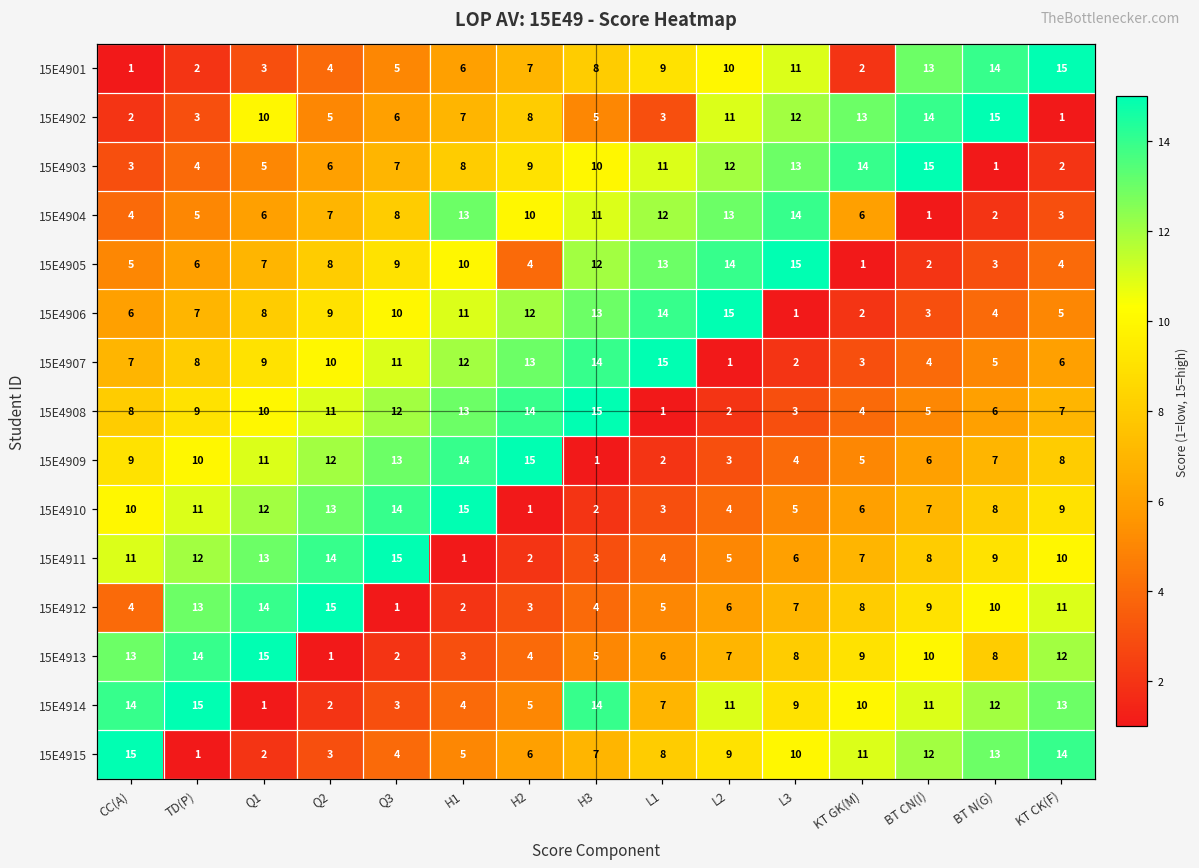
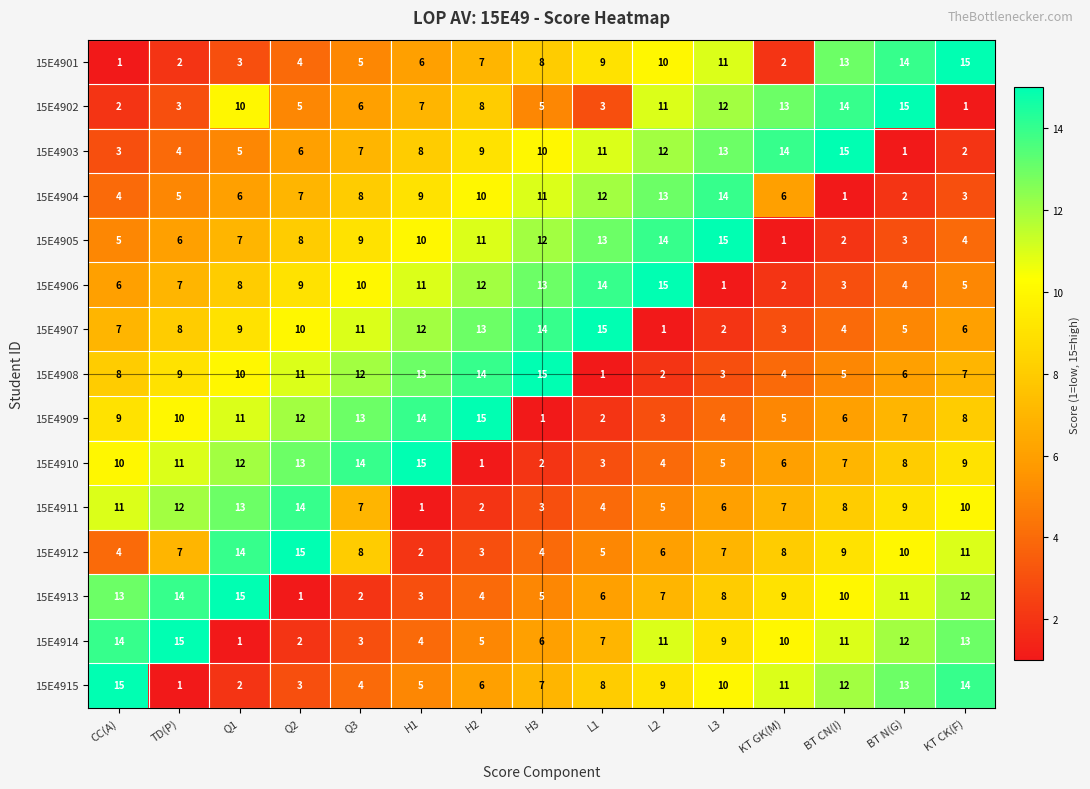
  {
    "15E4904": {
      "CC(A)": 4,
      "TD(P)": 5,
      "Q1": 6,
      "Q2": 7,
      "Q3": 8,
-     "H1": 13,
+     "H1": 9,
      "H2": 10,
      "H3": 11,
      "L1": 12,
      "L2": 13,
      "L3": 14,
      "KT GK(M)": 6,
      "BT CN(I)": 1,
      "BT N(G)": 2,
      "KT CK(F)": 3
    },
    "15E4905": {
      "CC(A)": 5,
      "TD(P)": 6,
      "Q1": 7,
      "Q2": 8,
      "Q3": 9,
      "H1": 10,
-     "H2": 4,
+     "H2": 11,
      "H3": 12,
      "L1": 13,
      "L2": 14,
      "L3": 15,
      "KT GK(M)": 1,
      "BT CN(I)": 2,
      "BT N(G)": 3,
      "KT CK(F)": 4
    },
    "15E4911": {
      "CC(A)": 11,
      "TD(P)": 12,
      "Q1": 13,
      "Q2": 14,
-     "Q3": 15,
+     "Q3": 7,
      "H1": 1,
      "H2": 2,
      "H3": 3,
      "L1": 4,
      "L2": 5,
      "L3": 6,
      "KT GK(M)": 7,
      "BT CN(I)": 8,
      "BT N(G)": 9,
      "KT CK(F)": 10
    },
    "15E4912": {
      "CC(A)": 4,
-     "TD(P)": 13,
+     "TD(P)": 7,
      "Q1": 14,
      "Q2": 15,
-     "Q3": 1,
+     "Q3": 8,
      "H1": 2,
      "H2": 3,
      "H3": 4,
      "L1": 5,
      "L2": 6,
      "L3": 7,
      "KT GK(M)": 8,
      "BT CN(I)": 9,
      "BT N(G)": 10,
      "KT CK(F)": 11
    },
    "15E4913": {
      "CC(A)": 13,
      "TD(P)": 14,
      "Q1": 15,
      "Q2": 1,
      "Q3": 2,
      "H1": 3,
      "H2": 4,
      "H3": 5,
      "L1": 6,
      "L2": 7,
      "L3": 8,
      "KT GK(M)": 9,
      "BT CN(I)": 10,
-     "BT N(G)": 8,
+     "BT N(G)": 11,
      "KT CK(F)": 12
    },
    "15E4914": {
      "CC(A)": 14,
      "TD(P)": 15,
      "Q1": 1,
      "Q2": 2,
      "Q3": 3,
      "H1": 4,
      "H2": 5,
-     "H3": 14,
+     "H3": 6,
      "L1": 7,
      "L2": 11,
      "L3": 9,
      "KT GK(M)": 10,
      "BT CN(I)": 11,
      "BT N(G)": 12,
      "KT CK(F)": 13
    }
  }
